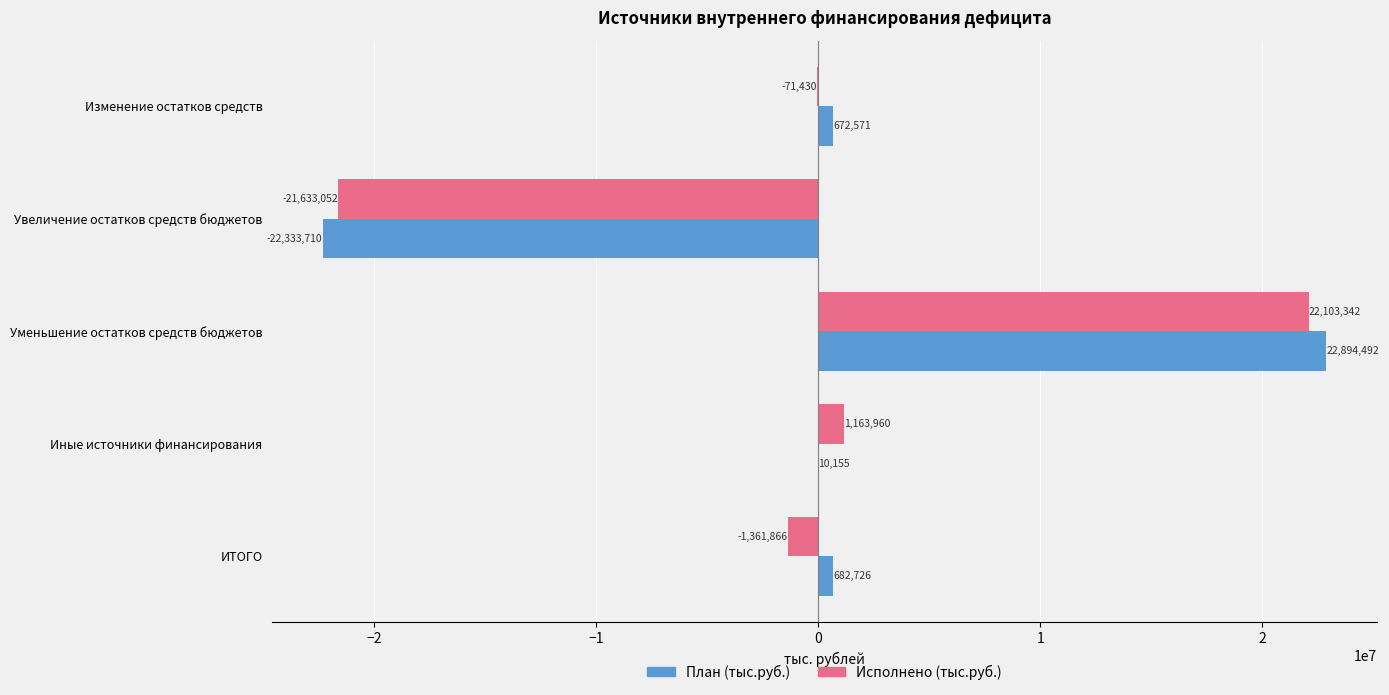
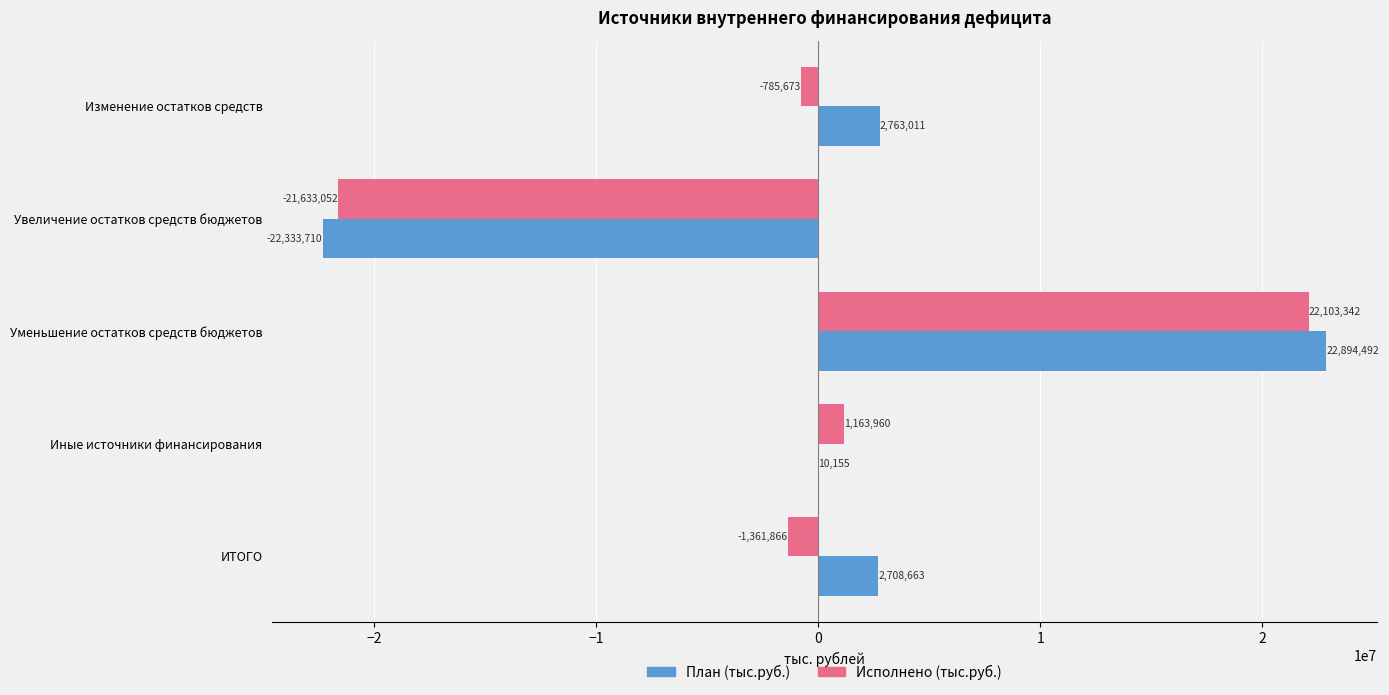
  {
    "План (тыс.руб.)": {
-     "Изменение остатков средств": "672,571",
+     "Изменение остатков средств": "2,763,011",
      "Увеличение остатков средств бюджетов": "-22,333,710",
      "Уменьшение остатков средств бюджетов": "22,894,492",
      "Иные источники финансирования": "10,155",
-     "ИТОГО": "682,726"
+     "ИТОГО": "2,708,663"
    },
    "Исполнено (тыс.руб.)": {
-     "Изменение остатков средств": "-71,430",
+     "Изменение остатков средств": "-785,673",
      "Увеличение остатков средств бюджетов": "-21,633,052",
      "Уменьшение остатков средств бюджетов": "22,103,342",
      "Иные источники финансирования": "1,163,960",
      "ИТОГО": "-1,361,866"
    }
  }
